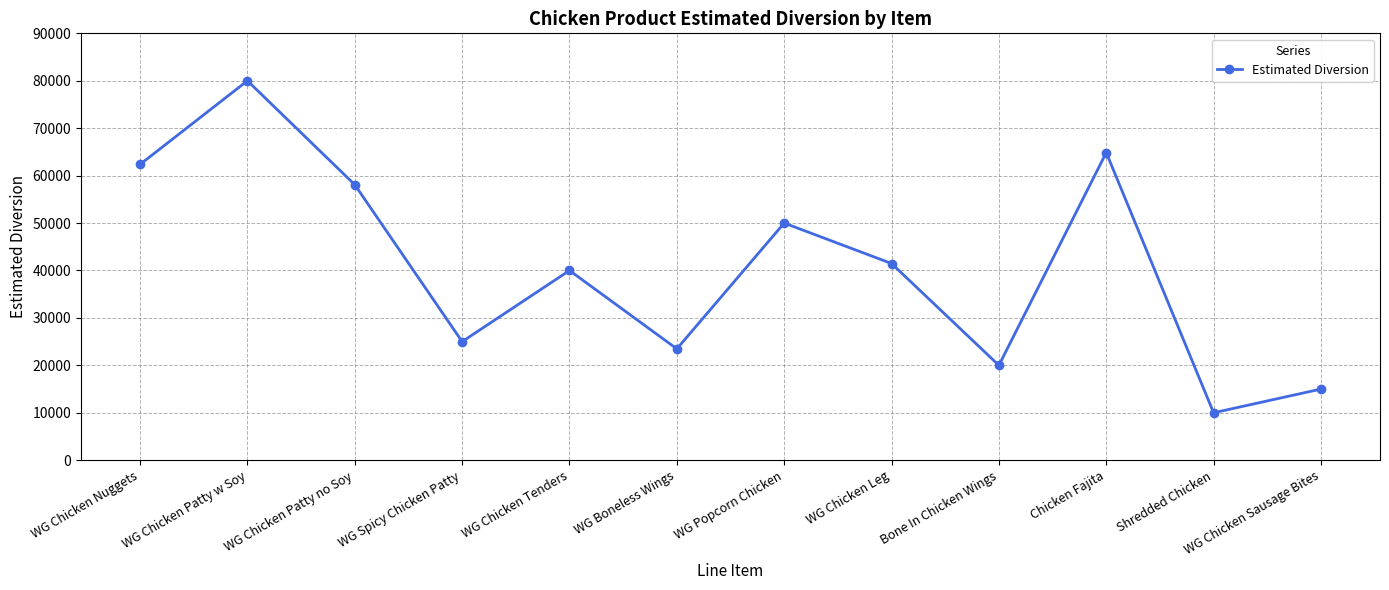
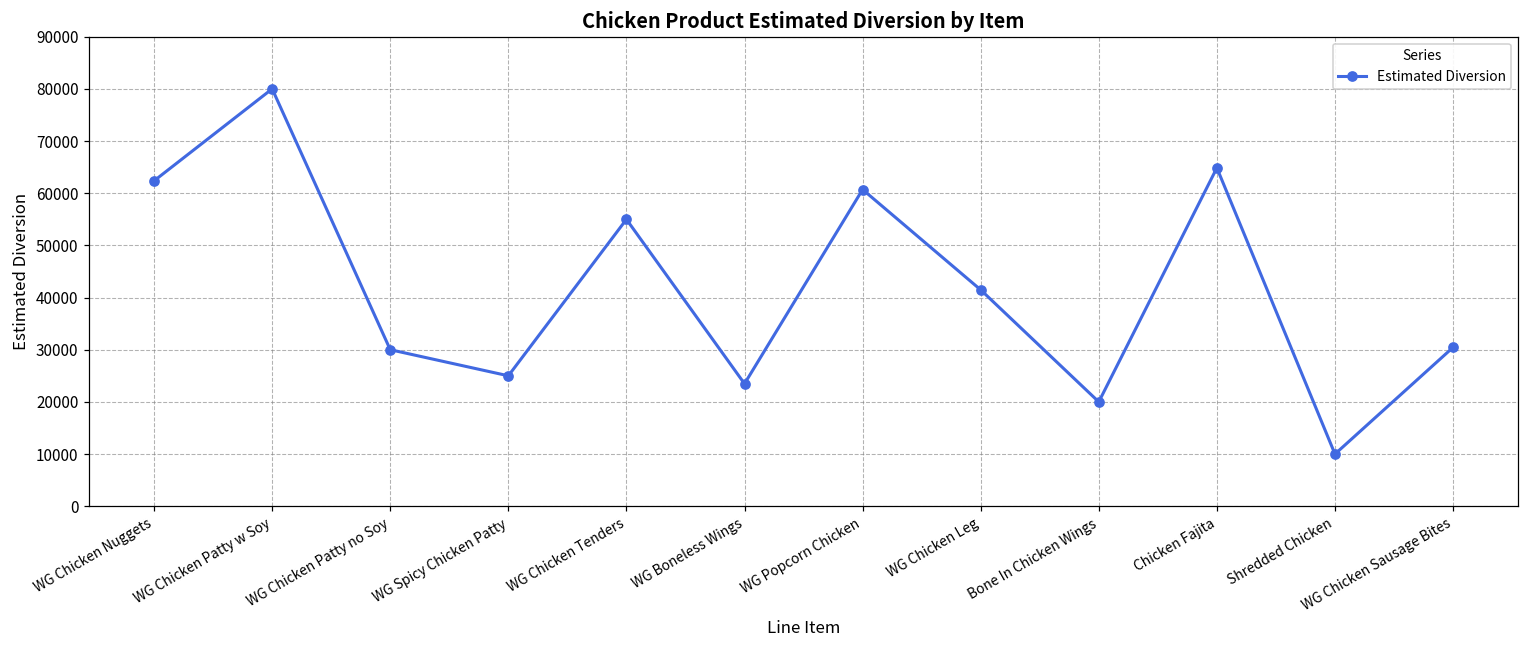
  {
    "WG Chicken Nuggets": 62000,
    "WG Chicken Patty w Soy": 80000,
-   "WG Chicken Patty no Soy": 58000,
+   "WG Chicken Patty no Soy": 30000,
    "WG Spicy Chicken Patty": 25000,
-   "WG Chicken Tenders": 40000,
+   "WG Chicken Tenders": 55000,
    "WG Boneless Wings": 23000,
-   "WG Popcorn Chicken": 50000,
+   "WG Popcorn Chicken": 61000,
    "WG Chicken Leg": 41000,
    "Bone In Chicken Wings": 20000,
    "Chicken Fajita": 65000,
    "Shredded Chicken": 10000,
-   "WG Chicken Sausage Bites": 15000
+   "WG Chicken Sausage Bites": 30000
  }
